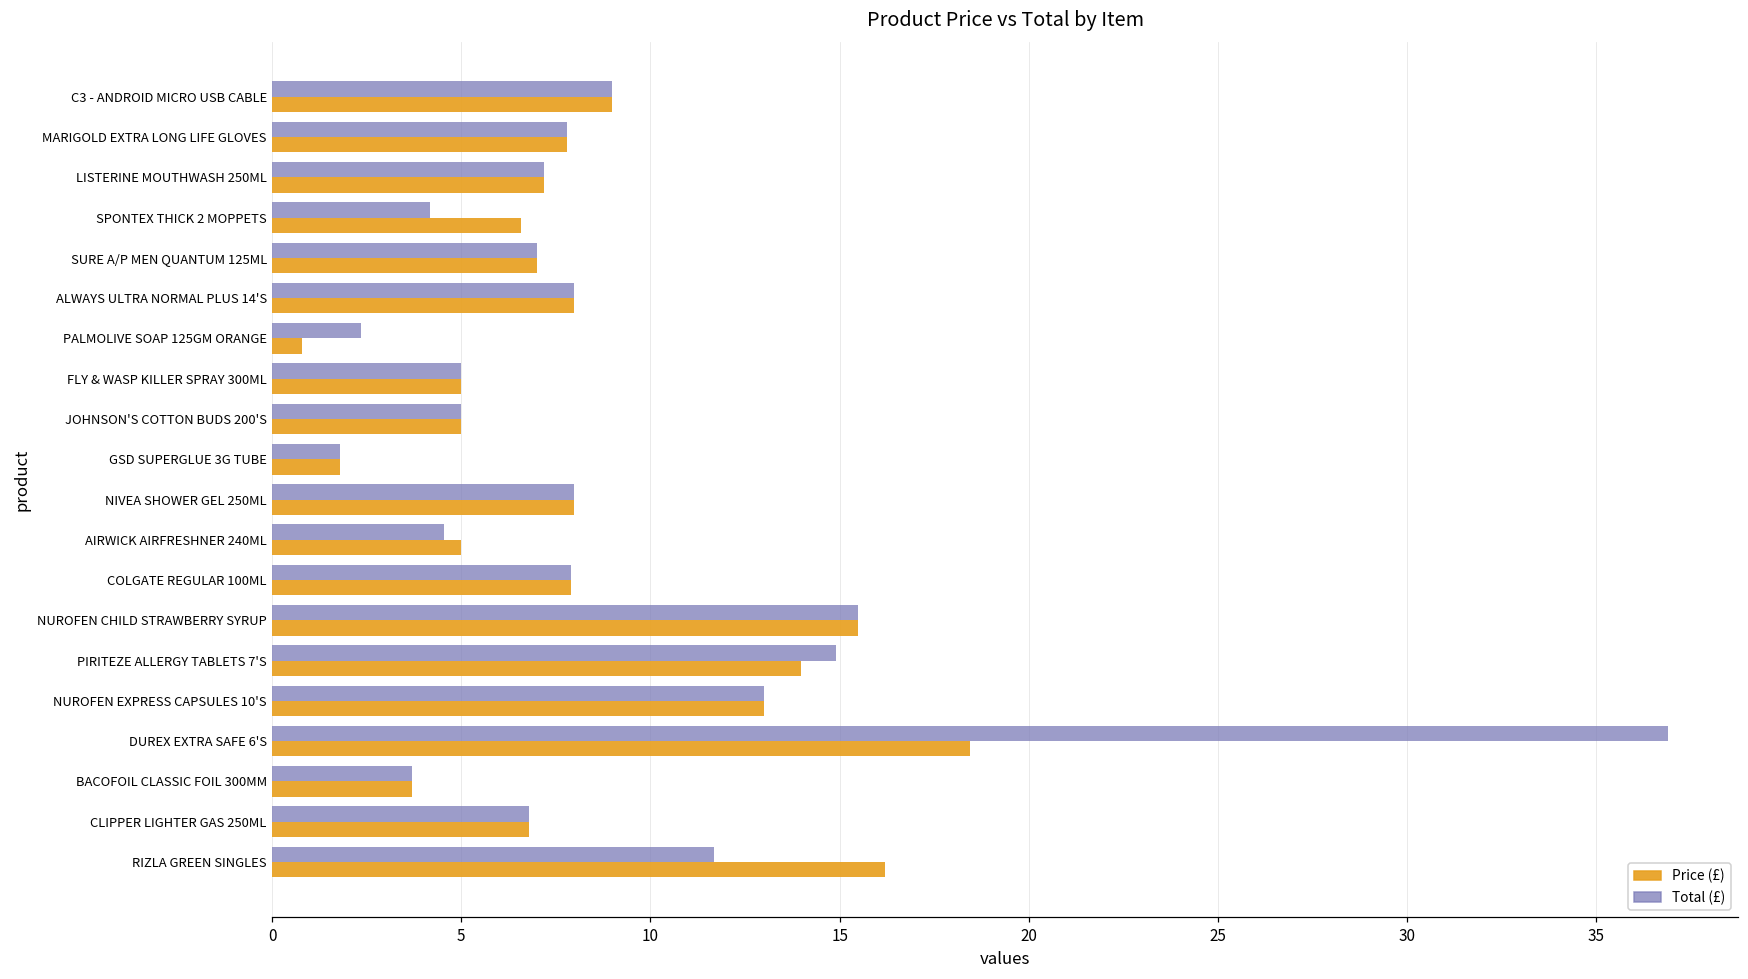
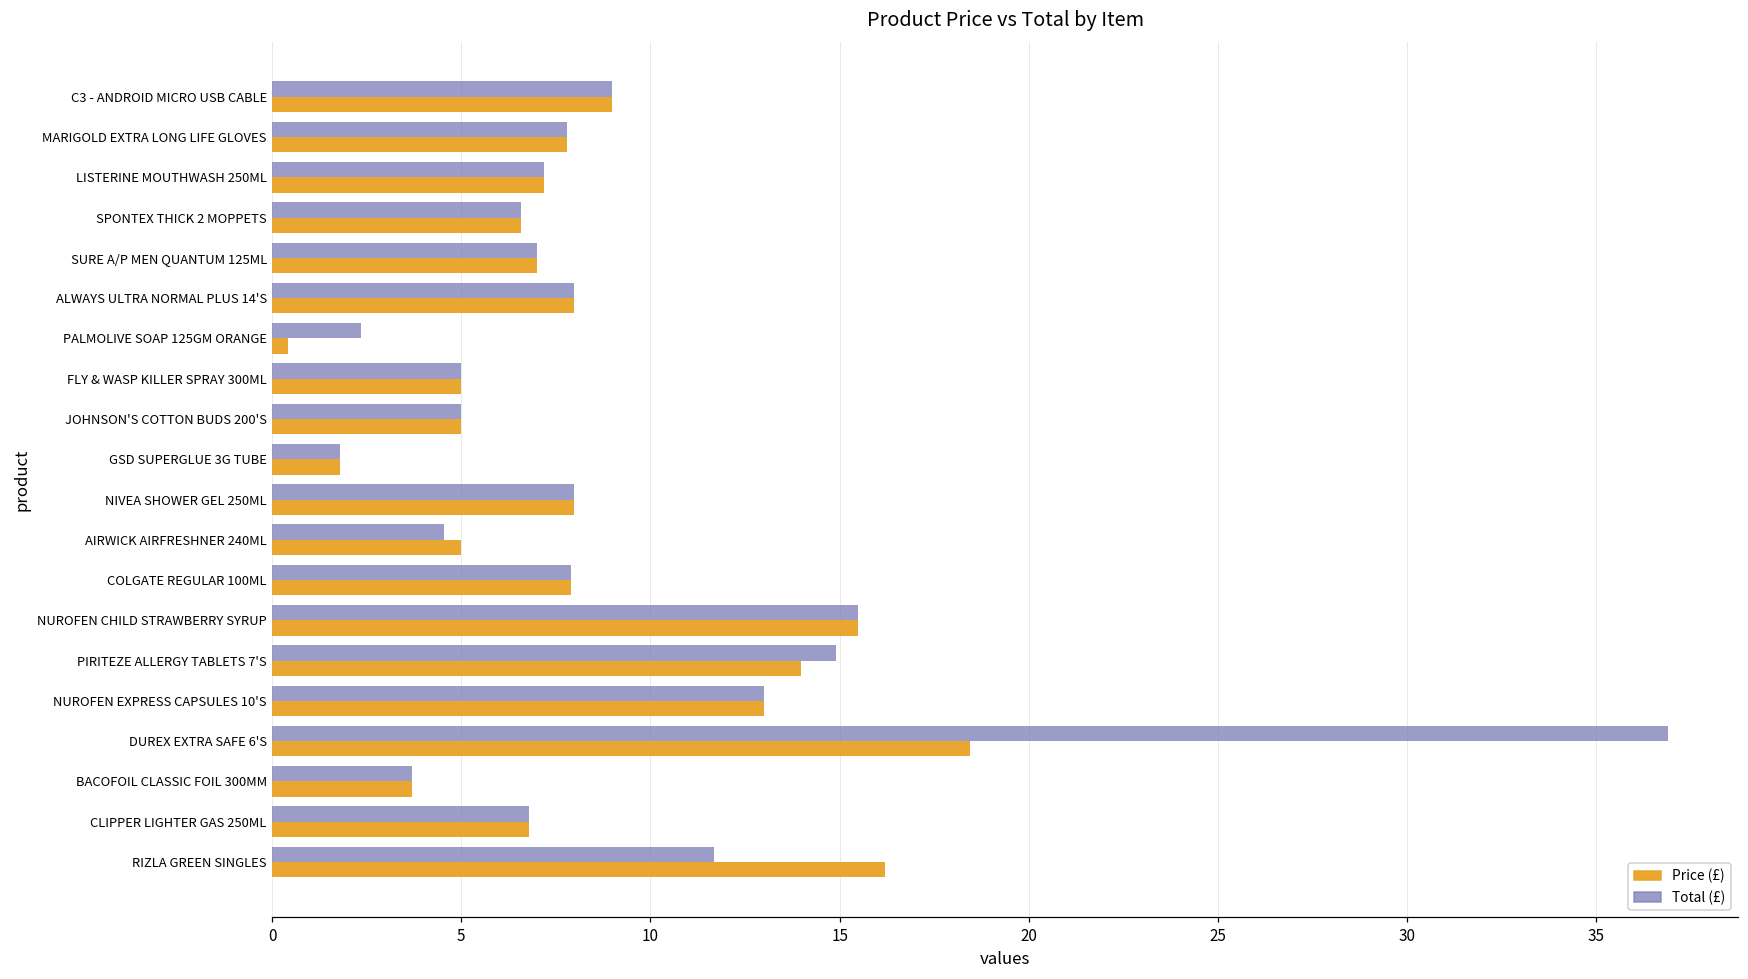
  {
    "Total (£)": {
      "C3 - ANDROID MICRO USB CABLE": 9.0,
      "MARIGOLD EXTRA LONG LIFE GLOVES": 7.8,
      "LISTERINE MOUTHWASH 250ML": 7.2,
-     "SPONTEX THICK 2 MOPPETS": 4.2,
+     "SPONTEX THICK 2 MOPPETS": 6.6,
      "SURE A/P MEN QUANTUM 125ML": 7.0,
      "ALWAYS ULTRA NORMAL PLUS 14'S": 8.0,
      "PALMOLIVE SOAP 125GM ORANGE": 2.3,
      "FLY & WASP KILLER SPRAY 300ML": 5.0,
      "JOHNSON'S COTTON BUDS 200'S": 5.0,
      "GSD SUPERGLUE 3G TUBE": 1.8,
      "NIVEA SHOWER GEL 250ML": 8.0,
      "AIRWICK AIRFRESHNER 240ML": 4.5,
      "COLGATE REGULAR 100ML": 7.9,
      "NUROFEN CHILD STRAWBERRY SYRUP": 15.5,
      "PIRITEZE ALLERGY TABLETS 7'S": 14.9,
      "NUROFEN EXPRESS CAPSULES 10'S": 13.0,
      "DUREX EXTRA SAFE 6'S": 36.9,
      "BACOFOIL CLASSIC FOIL 300MM": 3.7,
      "CLIPPER LIGHTER GAS 250ML": 6.8,
      "RIZLA GREEN SINGLES": 11.7
    },
    "Price (£)": {
      "C3 - ANDROID MICRO USB CABLE": 9.0,
      "MARIGOLD EXTRA LONG LIFE GLOVES": 7.8,
      "LISTERINE MOUTHWASH 250ML": 7.2,
      "SPONTEX THICK 2 MOPPETS": 6.6,
      "SURE A/P MEN QUANTUM 125ML": 7.0,
      "ALWAYS ULTRA NORMAL PLUS 14'S": 8.0,
-     "PALMOLIVE SOAP 125GM ORANGE": 0.8,
+     "PALMOLIVE SOAP 125GM ORANGE": 0.4,
      "FLY & WASP KILLER SPRAY 300ML": 5.0,
      "JOHNSON'S COTTON BUDS 200'S": 5.0,
      "GSD SUPERGLUE 3G TUBE": 1.8,
      "NIVEA SHOWER GEL 250ML": 8.0,
      "AIRWICK AIRFRESHNER 240ML": 5.0,
      "COLGATE REGULAR 100ML": 7.9,
      "NUROFEN CHILD STRAWBERRY SYRUP": 15.5,
      "PIRITEZE ALLERGY TABLETS 7'S": 14.0,
      "NUROFEN EXPRESS CAPSULES 10'S": 13.0,
      "DUREX EXTRA SAFE 6'S": 18.5,
      "BACOFOIL CLASSIC FOIL 300MM": 3.7,
      "CLIPPER LIGHTER GAS 250ML": 6.8,
      "RIZLA GREEN SINGLES": 16.2
    }
  }
